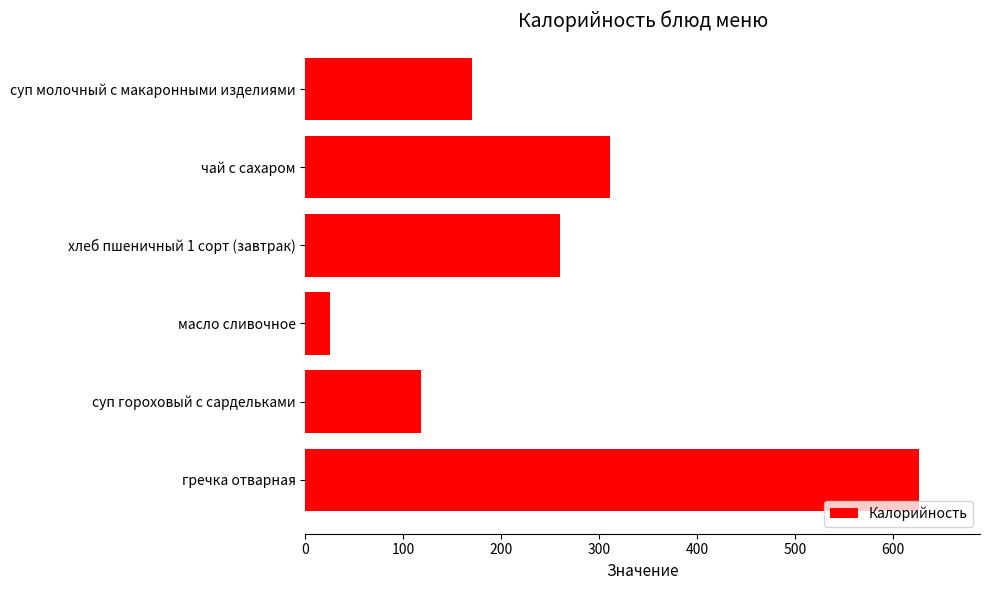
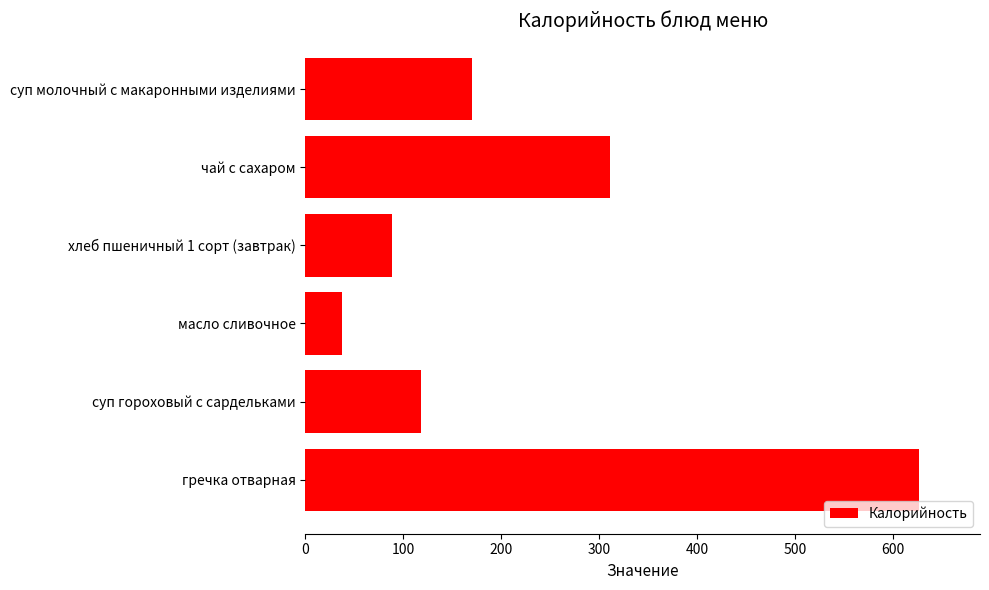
  {
    "суп молочный с макаронными изделиями": 170,
    "чай с сахаром": 310,
-   "хлеб пшеничный 1 сорт (завтрак)": 260,
-   "масло сливочное": 30,
+   "хлеб пшеничный 1 сорт (завтрак)": 90,
+   "масло сливочное": 40,
    "суп гороховый с сардельками": 120,
    "гречка отварная": 630
  }
